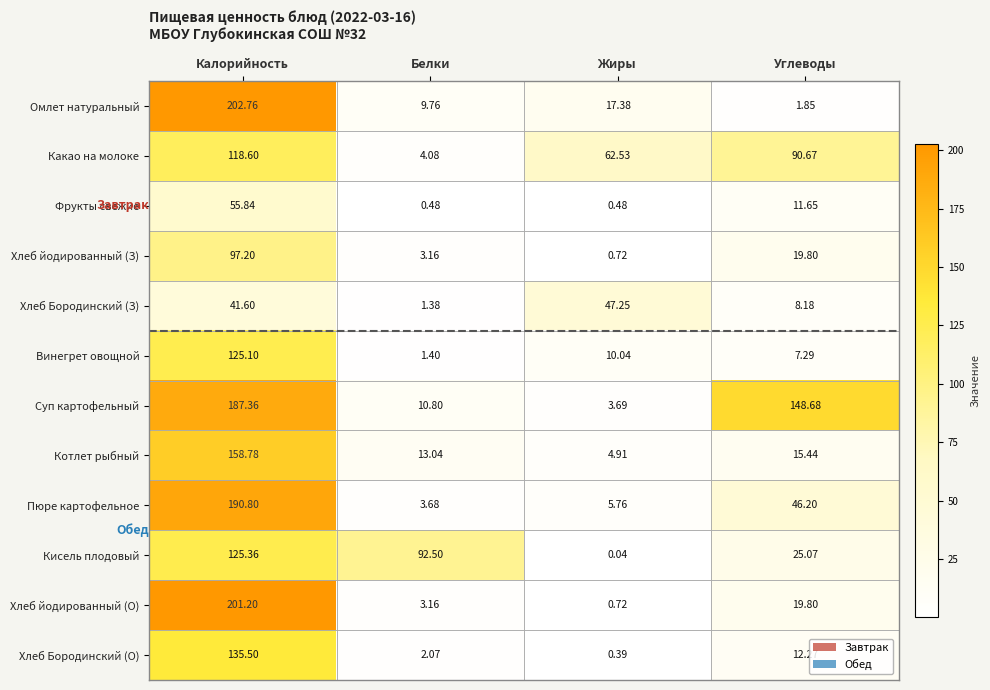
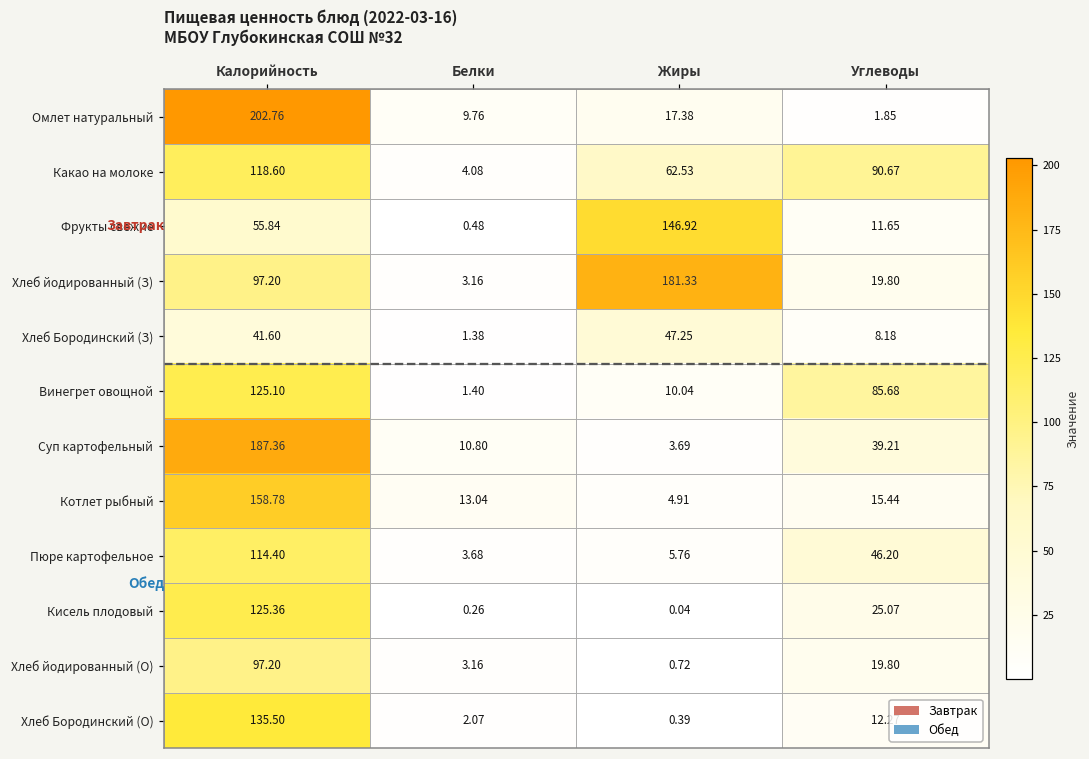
  {
    "Омлет натуральный": {
      "Калорийность": 202.76,
      "Белки": 9.76,
      "Жиры": 17.38,
      "Углеводы": 1.85
    },
    "Какао на молоке": {
      "Калорийность": 118.60,
      "Белки": 4.08,
      "Жиры": 62.53,
      "Углеводы": 90.67
    },
    "Фрукты свежие": {
      "Калорийность": 55.84,
      "Белки": 0.48,
-     "Жиры": 0.48,
+     "Жиры": 146.92,
      "Углеводы": 11.65
    },
    "Хлеб йодированный (З)": {
      "Калорийность": 97.20,
      "Белки": 3.16,
-     "Жиры": 0.72,
+     "Жиры": 181.33,
      "Углеводы": 19.80
    },
    "Хлеб Бородинский (З)": {
      "Калорийность": 41.60,
      "Белки": 1.38,
      "Жиры": 47.25,
      "Углеводы": 8.18
    },
    "Винегрет овощной": {
      "Калорийность": 125.10,
      "Белки": 1.40,
      "Жиры": 10.04,
-     "Углеводы": 7.29
+     "Углеводы": 85.68
    },
    "Суп картофельный": {
      "Калорийность": 187.36,
      "Белки": 10.80,
      "Жиры": 3.69,
-     "Углеводы": 148.68
+     "Углеводы": 39.21
    },
    "Котлет рыбный": {
      "Калорийность": 158.78,
      "Белки": 13.04,
      "Жиры": 4.91,
      "Углеводы": 15.44
    },
    "Пюре картофельное": {
-     "Калорийность": 190.80,
+     "Калорийность": 114.40,
      "Белки": 3.68,
      "Жиры": 5.76,
      "Углеводы": 46.20
    },
    "Кисель плодовый": {
      "Калорийность": 125.36,
-     "Белки": 92.50,
+     "Белки": 0.26,
      "Жиры": 0.04,
      "Углеводы": 25.07
    },
    "Хлеб йодированный (О)": {
-     "Калорийность": 201.20,
+     "Калорийность": 97.20,
      "Белки": 3.16,
      "Жиры": 0.72,
      "Углеводы": 19.80
    },
    "Хлеб Бородинский (О)": {
      "Калорийность": 135.50,
      "Белки": 2.07,
      "Жиры": 0.39
    }
  }
